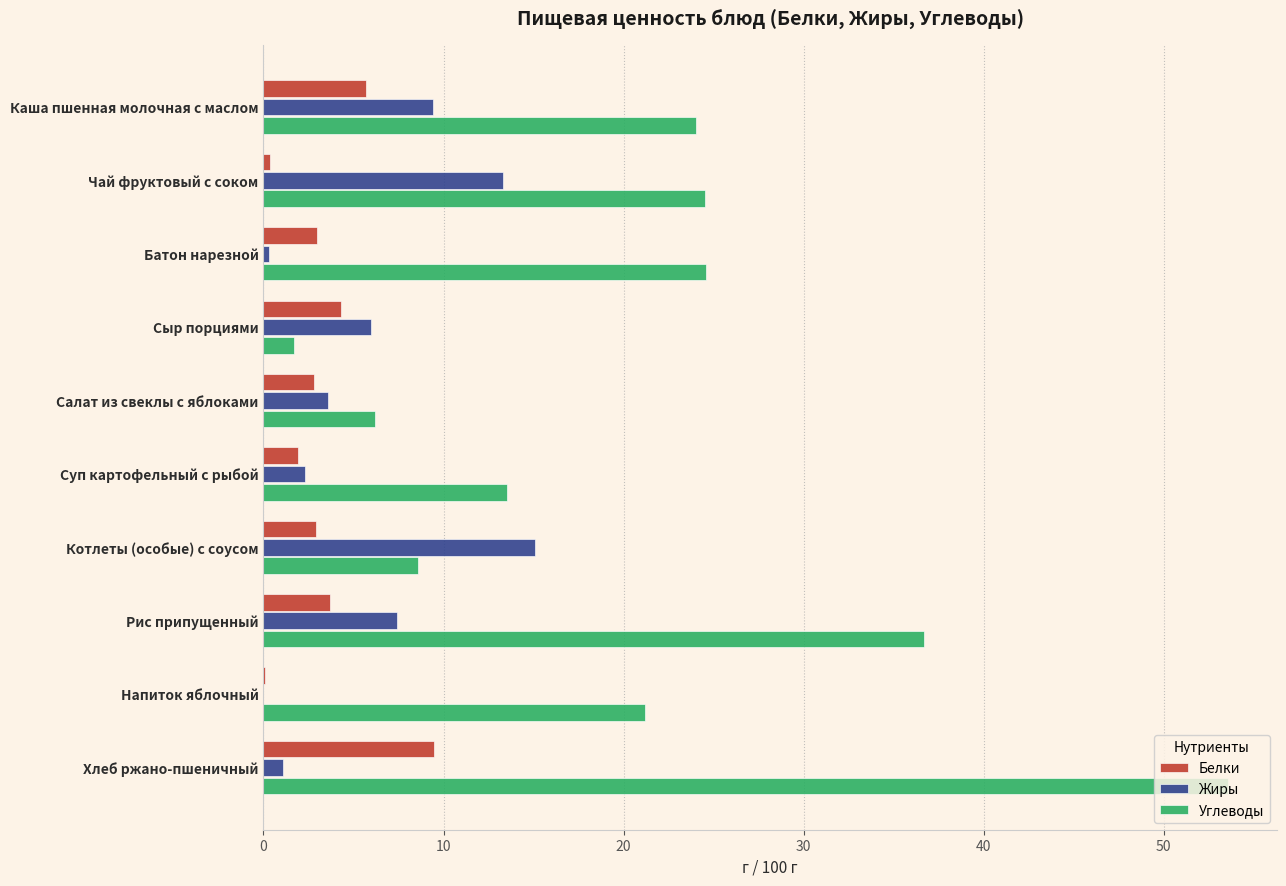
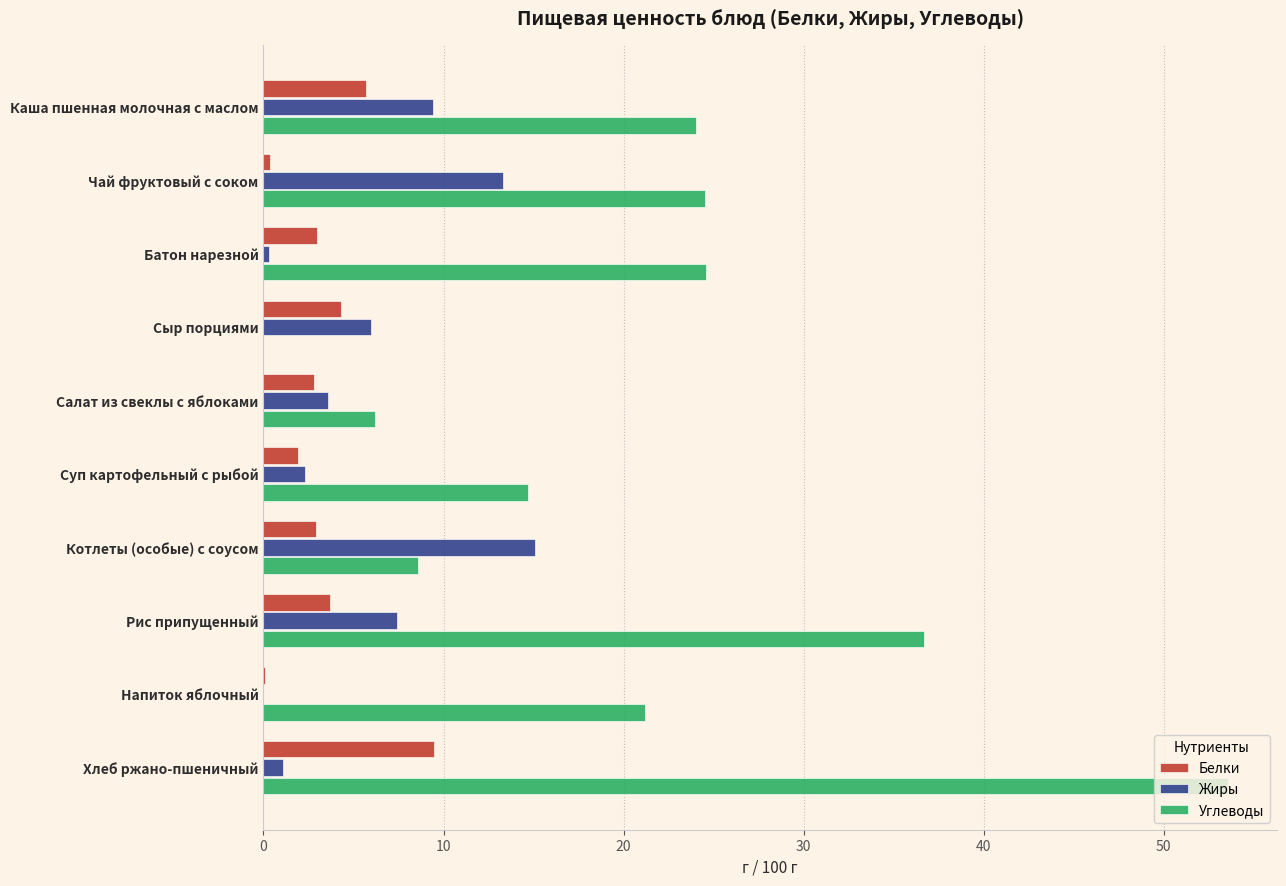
  {
    "Белки": {
      "Каша пшенная молочная с маслом": 5.7,
      "Чай фруктовый с соком": 0.3,
      "Батон нарезной": 3.0,
      "Сыр порциями": 4.3,
      "Салат из свеклы с яблоками": 2.8,
      "Суп картофельный с рыбой": 1.9,
      "Котлеты (особые) с соусом": 2.9,
      "Рис припущенный": 3.7,
      "Хлеб ржано-пшеничный": 9.5
    },
    "Жиры": {
      "Каша пшенная молочная с маслом": 9.4,
      "Чай фруктовый с соком": 13.3,
      "Батон нарезной": 0.3,
      "Сыр порциями": 6.0,
      "Салат из свеклы с яблоками": 3.6,
      "Суп картофельный с рыбой": 2.3,
      "Котлеты (особые) с соусом": 15.1,
      "Рис припущенный": 7.4,
      "Напиток яблочный": 0.0,
      "Хлеб ржано-пшеничный": 1.1
    },
    "Углеводы": {
      "Каша пшенная молочная с маслом": 24.0,
      "Чай фруктовый с соком": 24.5,
      "Батон нарезной": 24.6,
-     "Сыр порциями": 1.7,
+     "Сыр порциями": 0.0,
      "Салат из свеклы с яблоками": 6.2,
-     "Суп картофельный с рыбой": 13.5,
+     "Суп картофельный с рыбой": 14.7,
      "Котлеты (особые) с соусом": 8.6,
      "Рис припущенный": 36.7,
      "Напиток яблочный": 21.2
    }
  }
